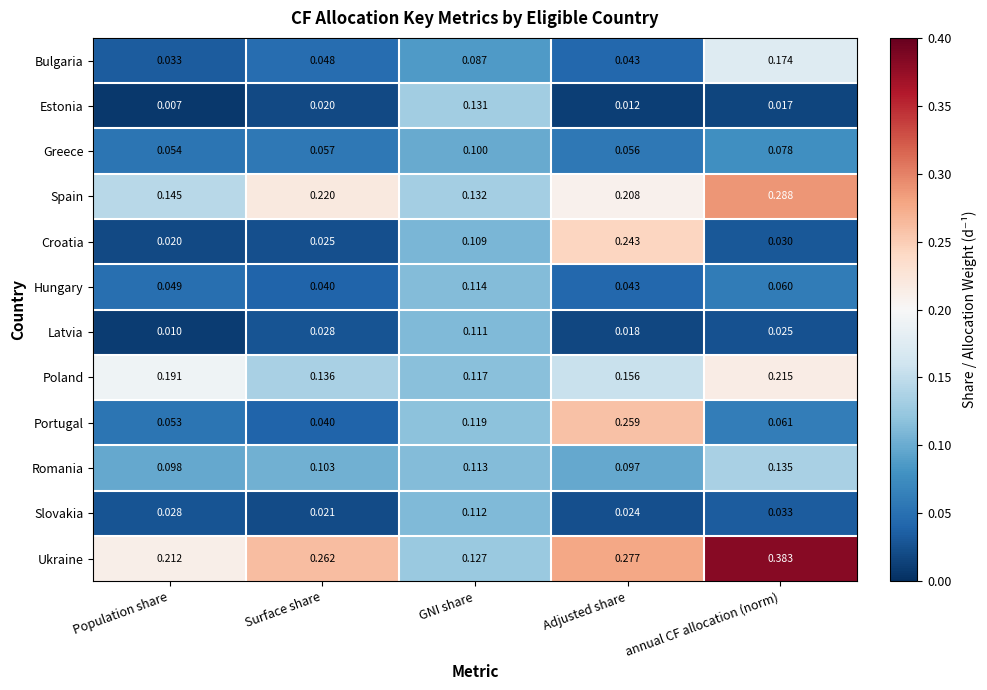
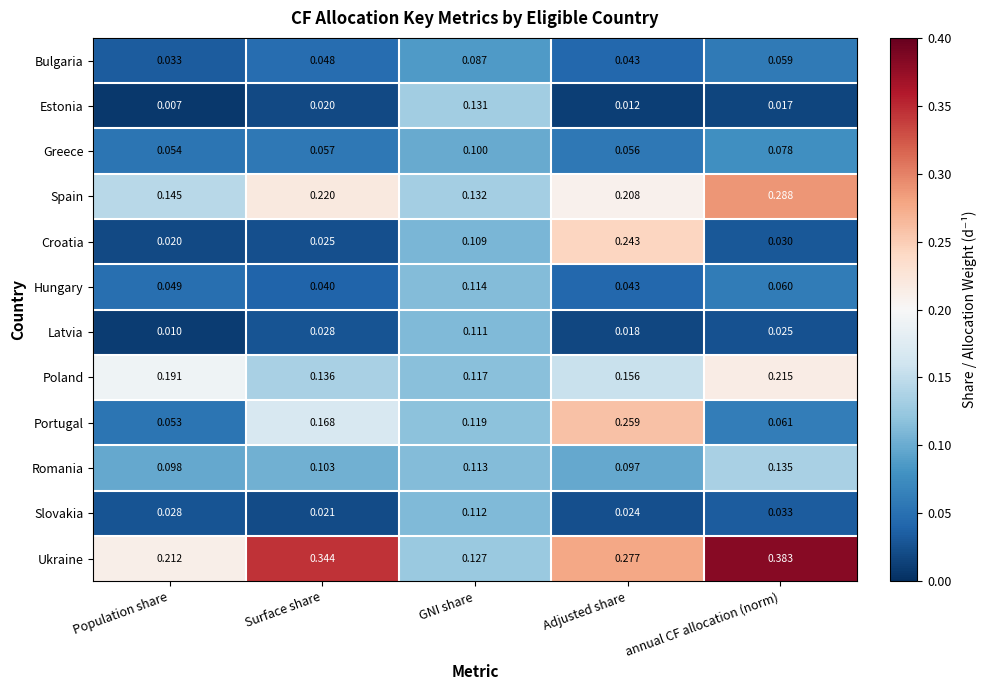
  {
    "Bulgaria": {
      "Population share": 0.033,
      "Surface share": 0.048,
      "GNI share": 0.087,
      "Adjusted share": 0.043,
-     "annual CF allocation (norm)": 0.174
+     "annual CF allocation (norm)": 0.059
    },
    "Estonia": {
      "Population share": 0.007,
      "Surface share": 0.020,
      "GNI share": 0.131,
      "Adjusted share": 0.012,
      "annual CF allocation (norm)": 0.017
    },
    "Greece": {
      "Population share": 0.054,
      "Surface share": 0.057,
      "GNI share": 0.100,
      "Adjusted share": 0.056,
      "annual CF allocation (norm)": 0.078
    },
    "Spain": {
      "Population share": 0.145,
      "Surface share": 0.220,
      "GNI share": 0.132,
      "Adjusted share": 0.208,
      "annual CF allocation (norm)": 0.288
    },
    "Croatia": {
      "Population share": 0.020,
      "Surface share": 0.025,
      "GNI share": 0.109,
      "Adjusted share": 0.243,
      "annual CF allocation (norm)": 0.030
    },
    "Hungary": {
      "Population share": 0.049,
      "Surface share": 0.040,
      "GNI share": 0.114,
      "Adjusted share": 0.043,
      "annual CF allocation (norm)": 0.060
    },
    "Latvia": {
      "Population share": 0.010,
      "Surface share": 0.028,
      "GNI share": 0.111,
      "Adjusted share": 0.018,
      "annual CF allocation (norm)": 0.025
    },
    "Poland": {
      "Population share": 0.191,
      "Surface share": 0.136,
      "GNI share": 0.117,
      "Adjusted share": 0.156,
      "annual CF allocation (norm)": 0.215
    },
    "Portugal": {
      "Population share": 0.053,
-     "Surface share": 0.040,
+     "Surface share": 0.168,
      "GNI share": 0.119,
      "Adjusted share": 0.259,
      "annual CF allocation (norm)": 0.061
    },
    "Romania": {
      "Population share": 0.098,
      "Surface share": 0.103,
      "GNI share": 0.113,
      "Adjusted share": 0.097,
      "annual CF allocation (norm)": 0.135
    },
    "Slovakia": {
      "Population share": 0.028,
      "Surface share": 0.021,
      "GNI share": 0.112,
      "Adjusted share": 0.024,
      "annual CF allocation (norm)": 0.033
    },
    "Ukraine": {
      "Population share": 0.212,
-     "Surface share": 0.262,
+     "Surface share": 0.344,
      "GNI share": 0.127,
      "Adjusted share": 0.277,
      "annual CF allocation (norm)": 0.383
    }
  }
